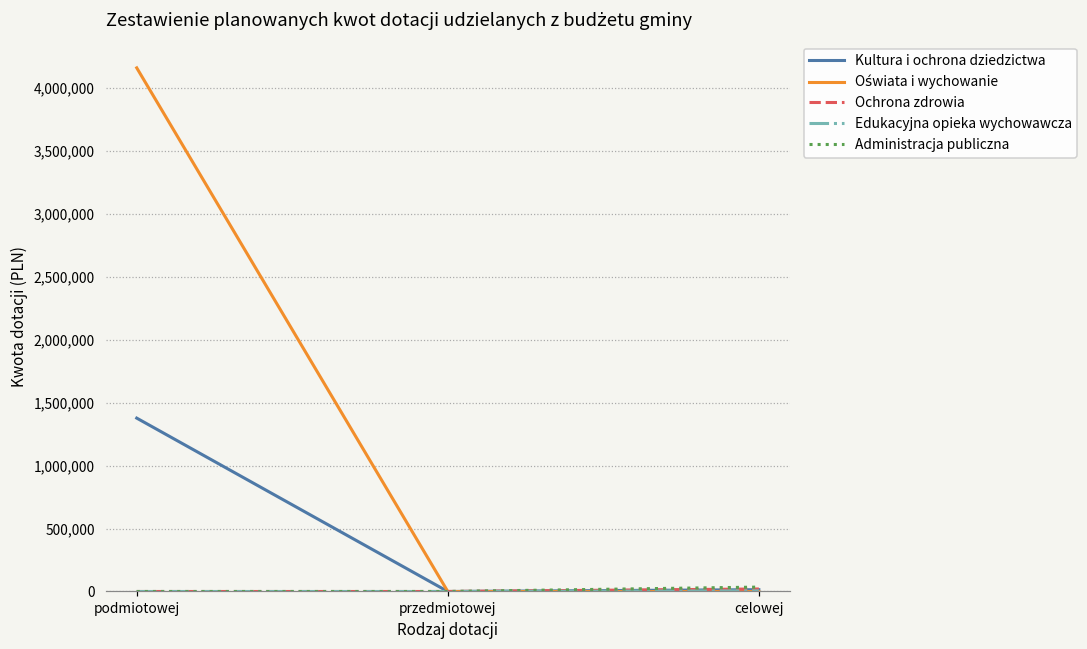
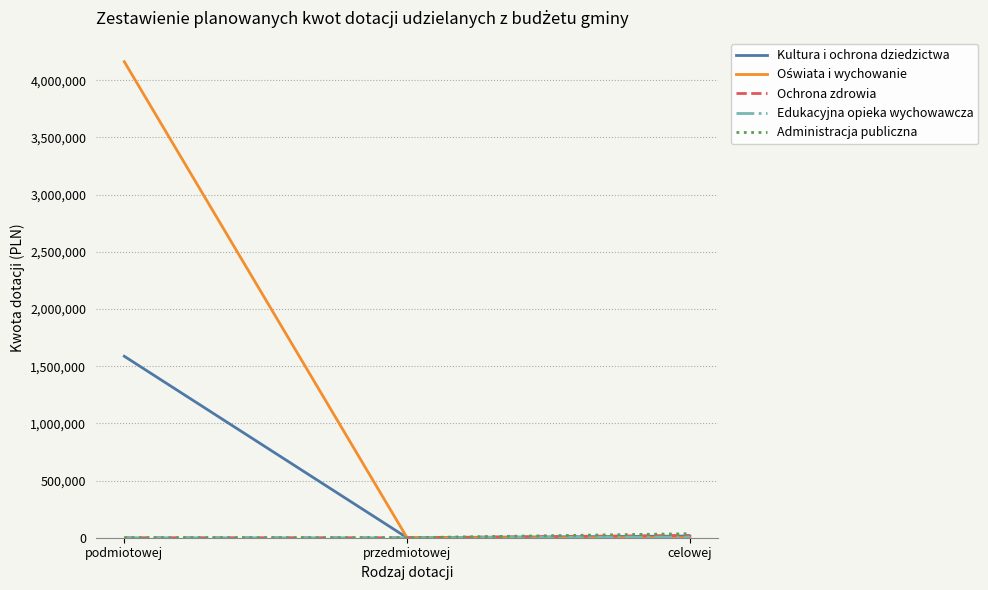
  {
    "Kultura i ochrona dziedzictwa": {
-     "podmiotowej": "1,380,000"
+     "podmiotowej": "1,590,000"
    },
    "Oświata i wychowanie": {
      "podmiotowej": "4,160,000"
    }
  }
